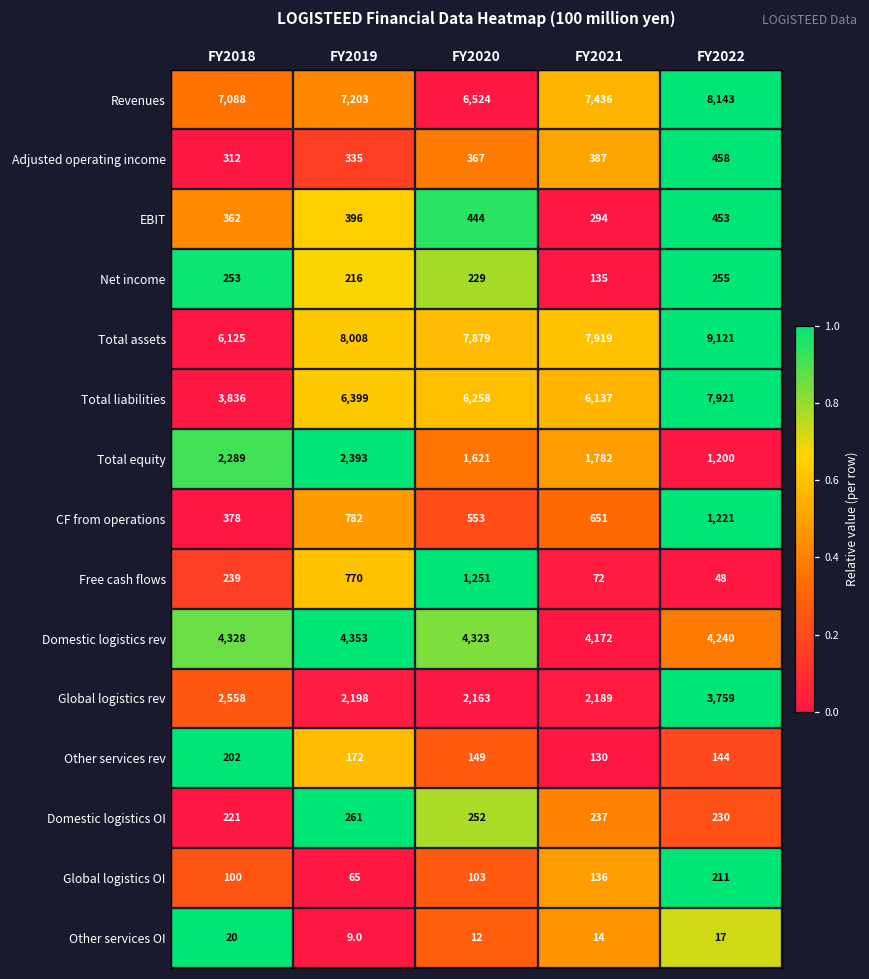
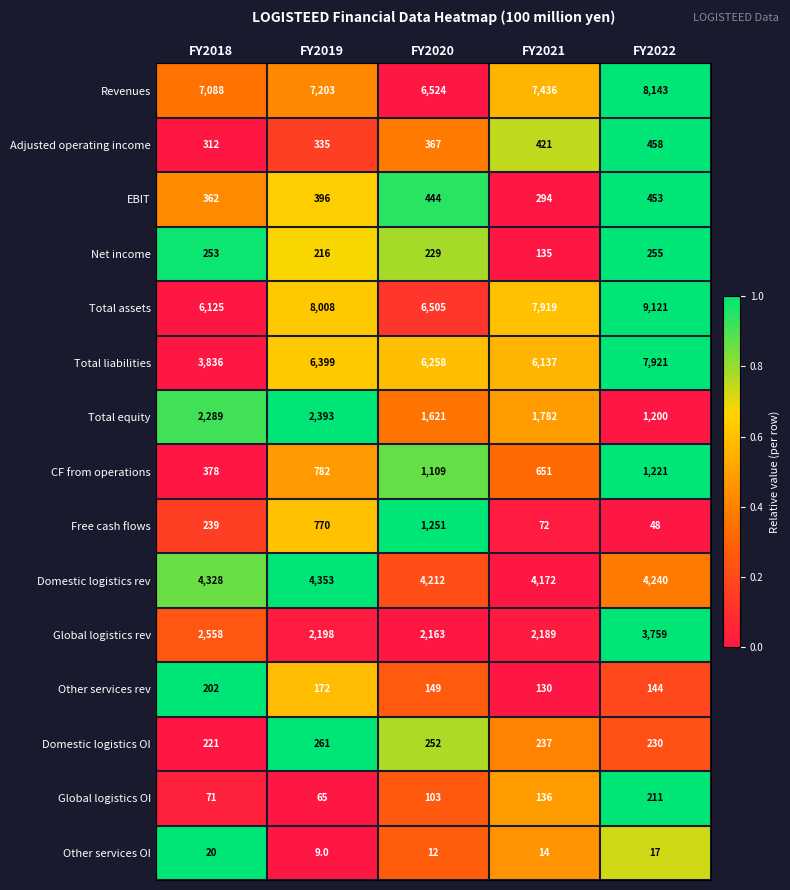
  {
    "Revenues": {
      "FY2018": "7,088",
      "FY2019": "7,203",
      "FY2020": "6,524",
      "FY2021": "7,436",
      "FY2022": "8,143"
    },
    "Adjusted operating income": {
      "FY2018": "312",
      "FY2019": "335",
      "FY2020": "367",
-     "FY2021": "387",
+     "FY2021": "421",
      "FY2022": "458"
    },
    "EBIT": {
      "FY2018": "362",
      "FY2019": "396",
      "FY2020": "444",
      "FY2021": "294",
      "FY2022": "453"
    },
    "Net income": {
      "FY2018": "253",
      "FY2019": "216",
      "FY2020": "229",
      "FY2021": "135",
      "FY2022": "255"
    },
    "Total assets": {
      "FY2018": "6,125",
      "FY2019": "8,008",
-     "FY2020": "7,879",
+     "FY2020": "6,505",
      "FY2021": "7,919",
      "FY2022": "9,121"
    },
    "Total liabilities": {
      "FY2018": "3,836",
      "FY2019": "6,399",
      "FY2020": "6,258",
      "FY2021": "6,137",
      "FY2022": "7,921"
    },
    "Total equity": {
      "FY2018": "2,289",
      "FY2019": "2,393",
      "FY2020": "1,621",
      "FY2021": "1,782",
      "FY2022": "1,200"
    },
    "CF from operations": {
      "FY2018": "378",
      "FY2019": "782",
-     "FY2020": "553",
+     "FY2020": "1,109",
      "FY2021": "651",
      "FY2022": "1,221"
    },
    "Free cash flows": {
      "FY2018": "239",
      "FY2019": "770",
      "FY2020": "1,251",
      "FY2021": "72",
      "FY2022": "48"
    },
    "Domestic logistics rev": {
      "FY2018": "4,328",
      "FY2019": "4,353",
-     "FY2020": "4,323",
+     "FY2020": "4,212",
      "FY2021": "4,172",
      "FY2022": "4,240"
    },
    "Global logistics rev": {
      "FY2018": "2,558",
      "FY2019": "2,198",
      "FY2020": "2,163",
      "FY2021": "2,189",
      "FY2022": "3,759"
    },
    "Other services rev": {
      "FY2018": "202",
      "FY2019": "172",
      "FY2020": "149",
      "FY2021": "130",
      "FY2022": "144"
    },
    "Domestic logistics OI": {
      "FY2018": "221",
      "FY2019": "261",
      "FY2020": "252",
      "FY2021": "237",
      "FY2022": "230"
    },
    "Global logistics OI": {
-     "FY2018": "100",
+     "FY2018": "71",
      "FY2019": "65",
      "FY2020": "103",
      "FY2021": "136",
      "FY2022": "211"
    },
    "Other services OI": {
      "FY2018": "20",
      "FY2019": "9.0",
      "FY2020": "12",
      "FY2021": "14",
      "FY2022": "17"
    }
  }
